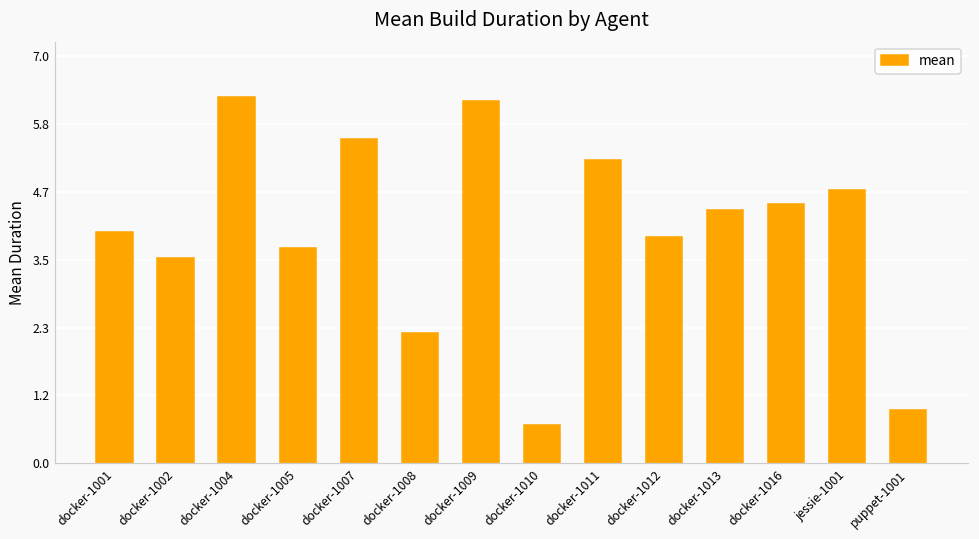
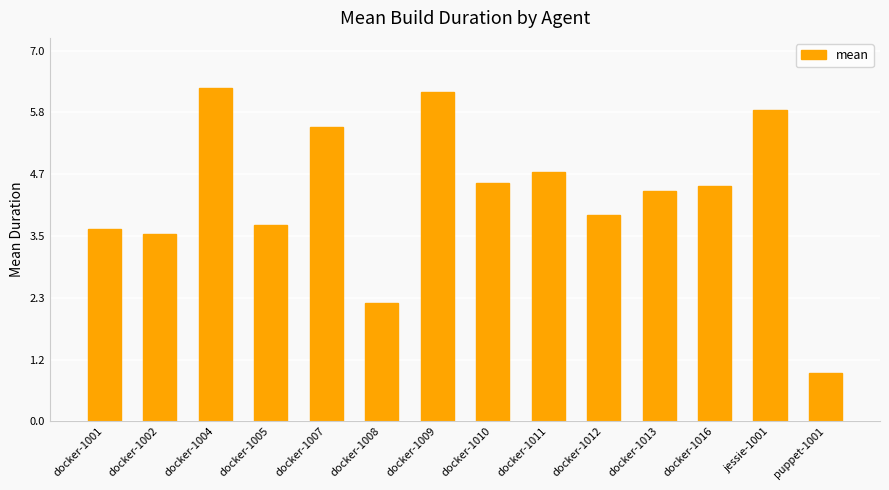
  {
-   "docker-1001": 4.0,
+   "docker-1001": 3.6,
    "docker-1002": 3.5,
    "docker-1004": 6.3,
    "docker-1005": 3.7,
    "docker-1007": 5.6,
    "docker-1008": 2.2,
    "docker-1009": 6.2,
-   "docker-1010": 0.7,
-   "docker-1011": 5.2,
+   "docker-1010": 4.5,
+   "docker-1011": 4.7,
    "docker-1012": 3.9,
    "docker-1013": 4.3,
    "docker-1016": 4.5,
-   "jessie-1001": 4.7,
+   "jessie-1001": 5.9,
    "puppet-1001": 0.9
  }
